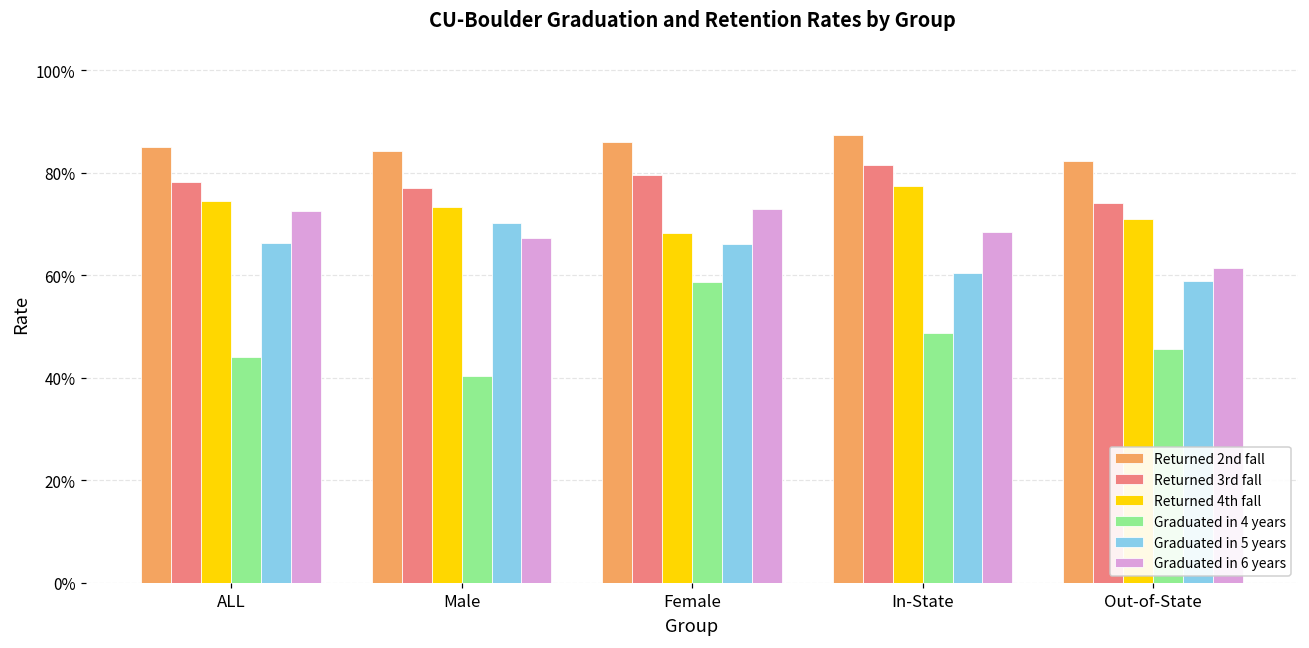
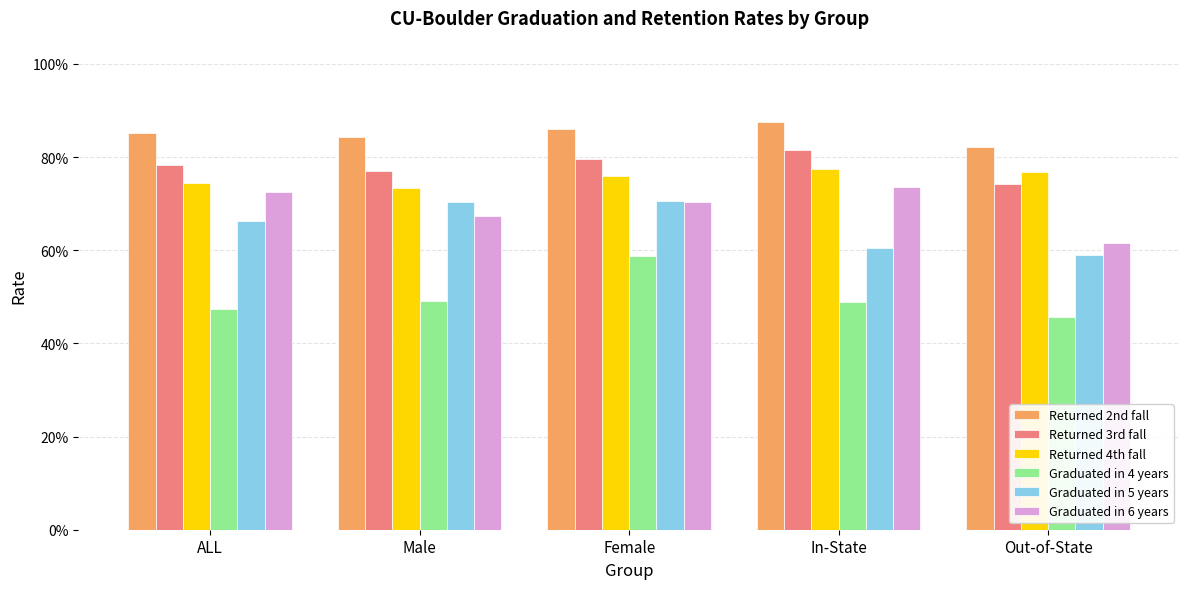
  {
    "Returned 4th fall": {
      "ALL": "75%",
      "Male": "73%",
-     "Female": "68%",
+     "Female": "76%",
      "In-State": "77%",
-     "Out-of-State": "71%"
+     "Out-of-State": "77%"
    },
    "Graduated in 4 years": {
-     "ALL": "44%",
-     "Male": "40%",
+     "ALL": "47%",
+     "Male": "49%",
      "Female": "59%",
      "In-State": "49%",
      "Out-of-State": "46%"
    },
    "Graduated in 5 years": {
      "ALL": "66%",
      "Male": "70%",
-     "Female": "66%",
+     "Female": "71%",
      "In-State": "61%",
      "Out-of-State": "59%"
    },
    "Graduated in 6 years": {
      "ALL": "73%",
      "Male": "67%",
-     "Female": "73%",
-     "In-State": "68%",
+     "Female": "70%",
+     "In-State": "74%",
      "Out-of-State": "61%"
    }
  }
